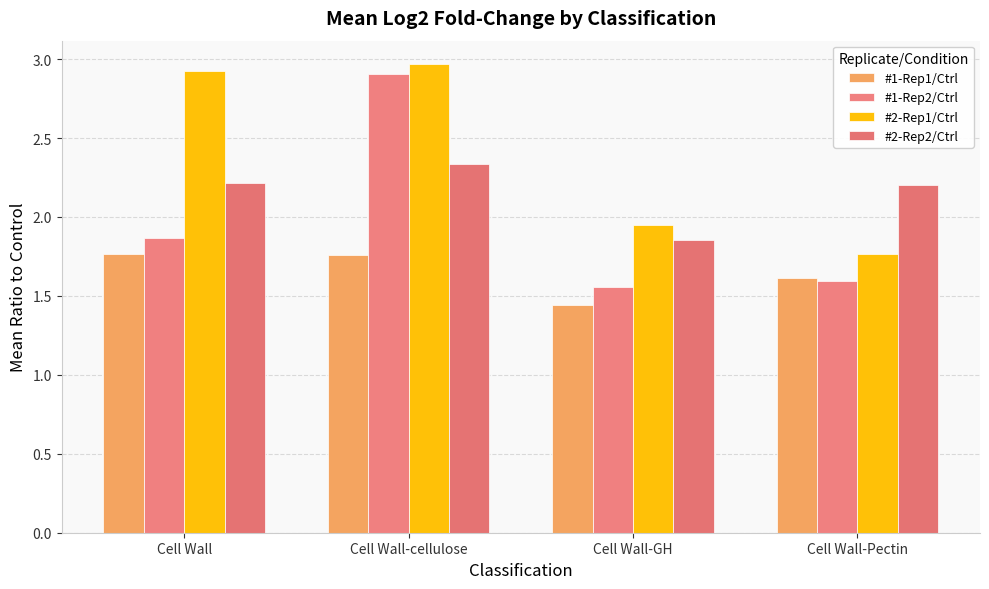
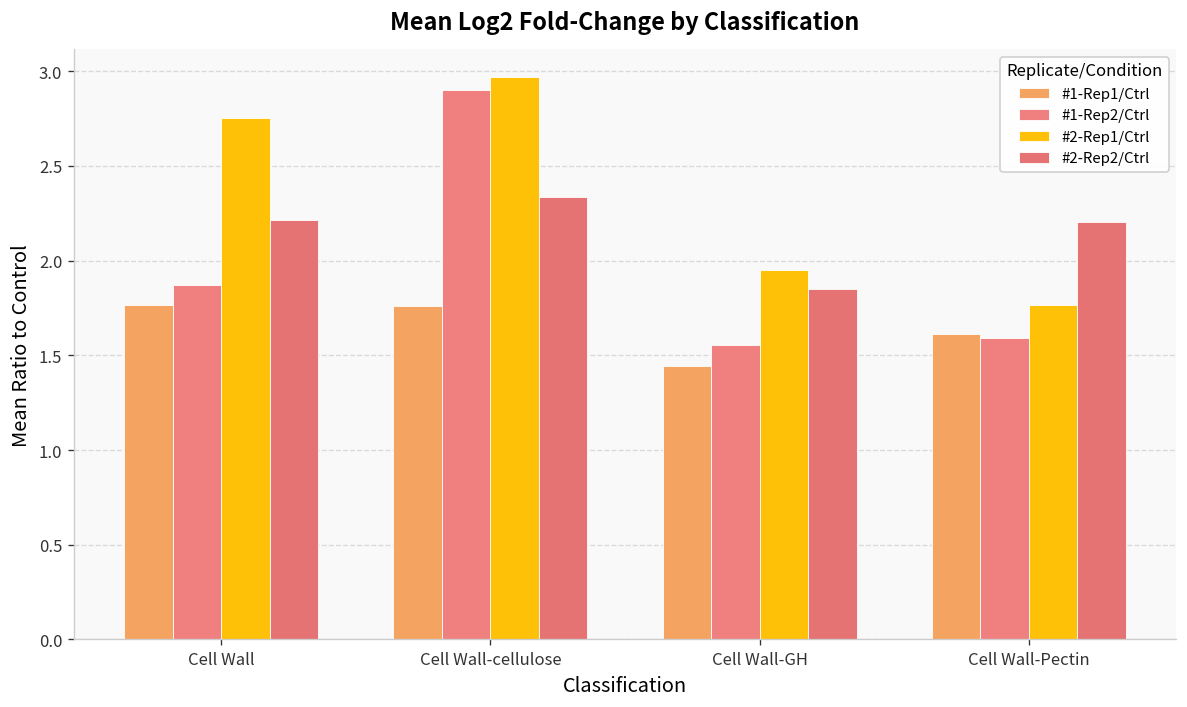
  {
    "#2-Rep1/Ctrl": {
-     "Cell Wall": 2.92,
+     "Cell Wall": 2.75,
      "Cell Wall-cellulose": 2.97,
      "Cell Wall-GH": 1.95,
      "Cell Wall-Pectin": 1.76
    }
  }
